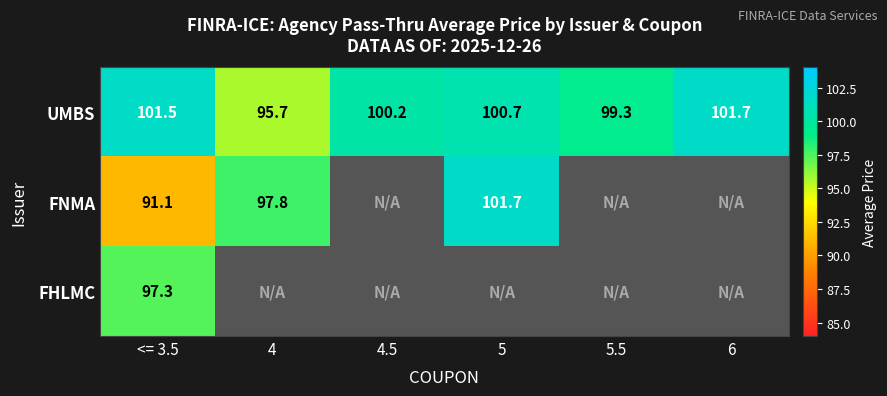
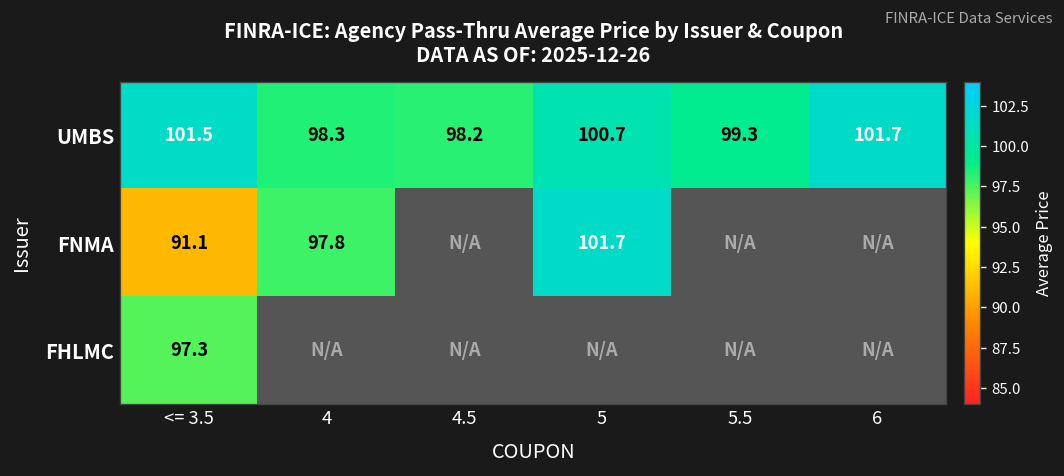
  {
    "UMBS": {
      "<= 3.5": 101.5,
-     "4": 95.7,
-     "4.5": 100.2,
+     "4": 98.3,
+     "4.5": 98.2,
      "5": 100.7,
      "5.5": 99.3,
      "6": 101.7
    },
    "FNMA": {
      "<= 3.5": 91.1,
      "4": 97.8,
      "5": 101.7
    },
    "FHLMC": {
      "<= 3.5": 97.3
    }
  }
